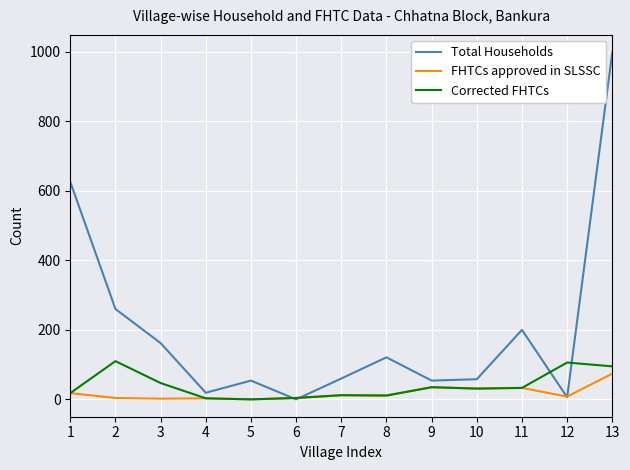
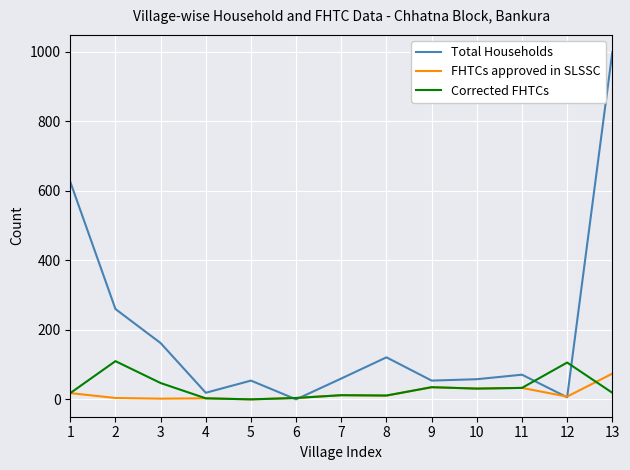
  {
    "Total Households": {
      "1": 630,
      "2": 260,
      "3": 160,
      "4": 20,
      "5": 50,
      "7": 60,
      "8": 120,
      "9": 50,
      "10": 60,
-     "11": 200,
+     "11": 70,
      "13": 1000
    },
    "FHTCs approved in SLSSC": {
      "2": 0,
      "3": 0,
      "13": 70
    },
    "Corrected FHTCs": {
      "2": 110,
      "3": 50,
      "12": 110,
-     "13": 100
+     "13": 20
    }
  }
